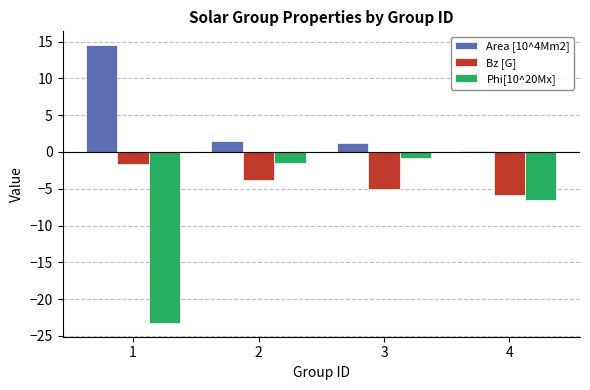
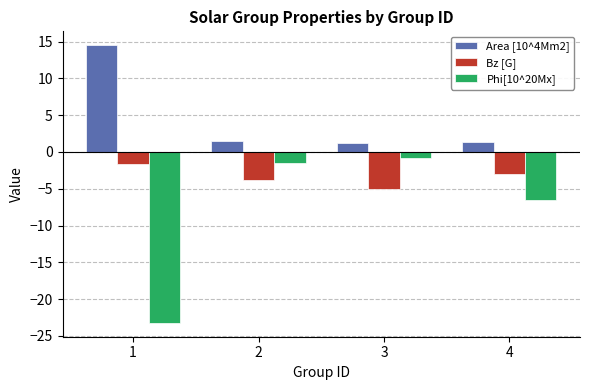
  {
    "Area [10^4Mm2]": {
      "1": 15,
      "2": 2,
      "3": 1,
-     "4": 0
+     "4": 1
    },
    "Bz [G]": {
      "1": -2,
      "2": -4,
      "3": -5,
-     "4": -6
+     "4": -3
    },
    "Phi[10^20Mx]": {
      "1": -23,
      "2": -2,
      "3": -1,
      "4": -6
    }
  }
